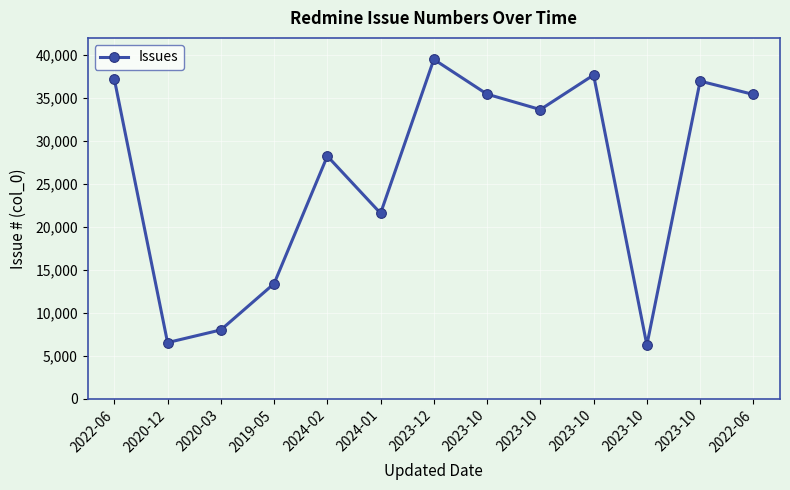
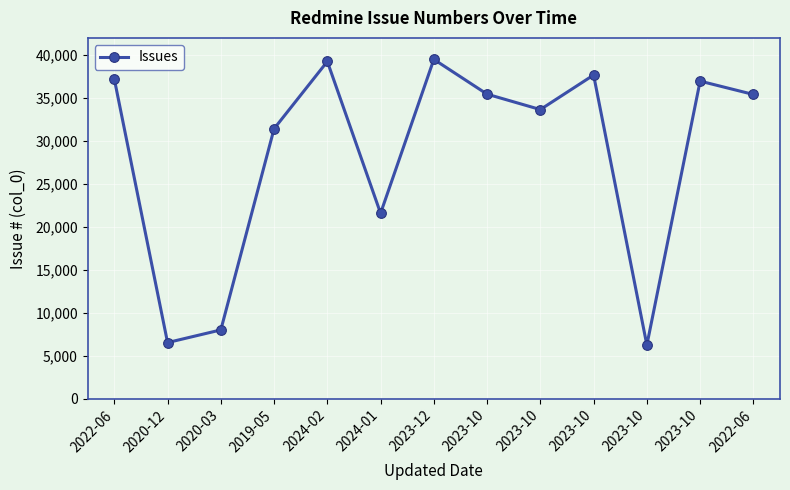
  {
    "2020-12": "7,000",
    "2020-03": "8,000",
-   "2019-05": "13,000",
-   "2024-02": "28,000",
+   "2019-05": "31,000",
+   "2024-02": "39,000",
    "2024-01": "22,000",
    "2023-12": "40,000"
  }
